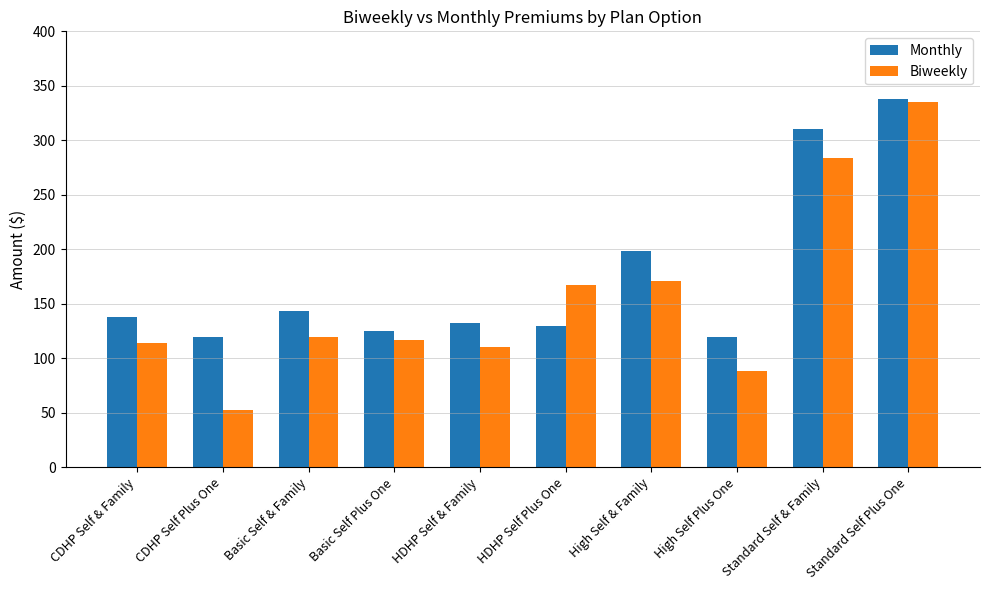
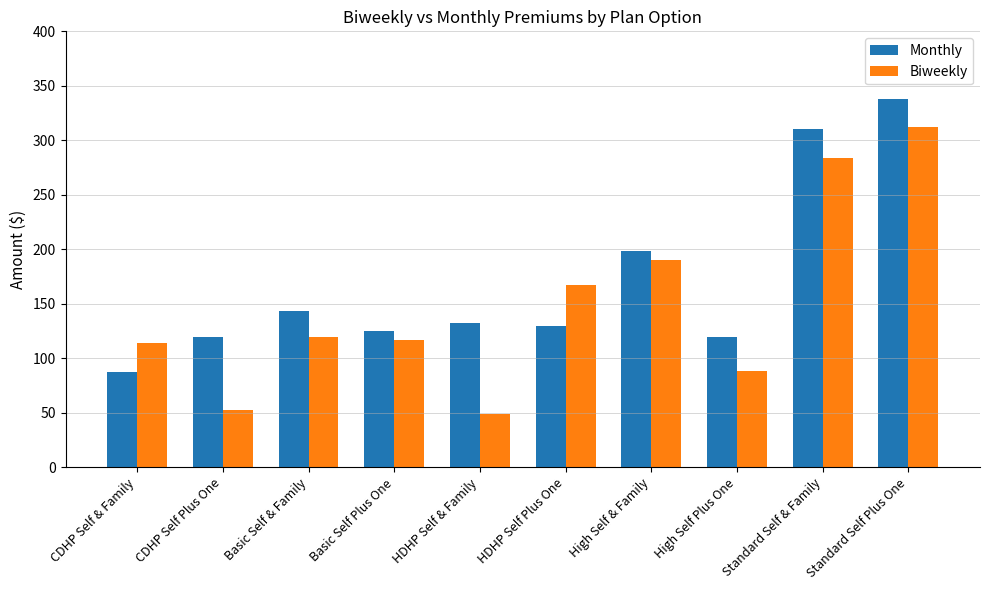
  {
    "Monthly": {
-     "CDHP Self & Family": 138,
+     "CDHP Self & Family": 88,
      "CDHP Self Plus One": 120,
      "Basic Self & Family": 143,
      "Basic Self Plus One": 125,
      "HDHP Self & Family": 132,
      "HDHP Self Plus One": 130,
      "High Self & Family": 198,
      "High Self Plus One": 120,
      "Standard Self & Family": 311,
      "Standard Self Plus One": 338
    },
    "Biweekly": {
      "CDHP Self & Family": 114,
      "CDHP Self Plus One": 52,
      "Basic Self & Family": 119,
      "Basic Self Plus One": 117,
-     "HDHP Self & Family": 110,
+     "HDHP Self & Family": 48,
      "HDHP Self Plus One": 167,
-     "High Self & Family": 171,
+     "High Self & Family": 190,
      "High Self Plus One": 88,
      "Standard Self & Family": 283,
-     "Standard Self Plus One": 335
+     "Standard Self Plus One": 312
    }
  }
